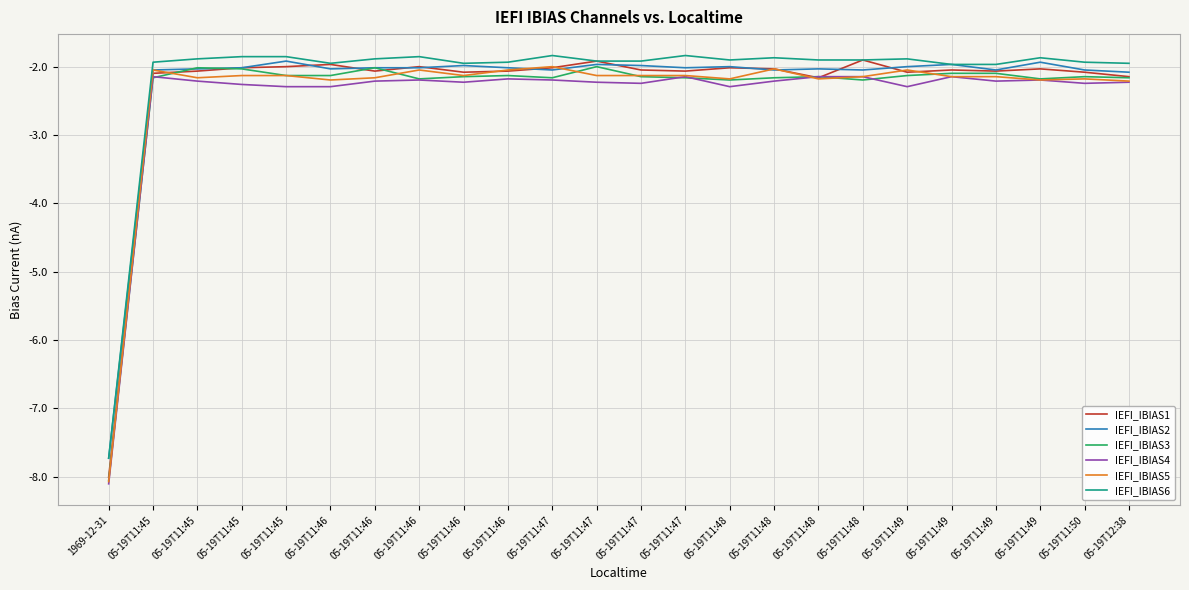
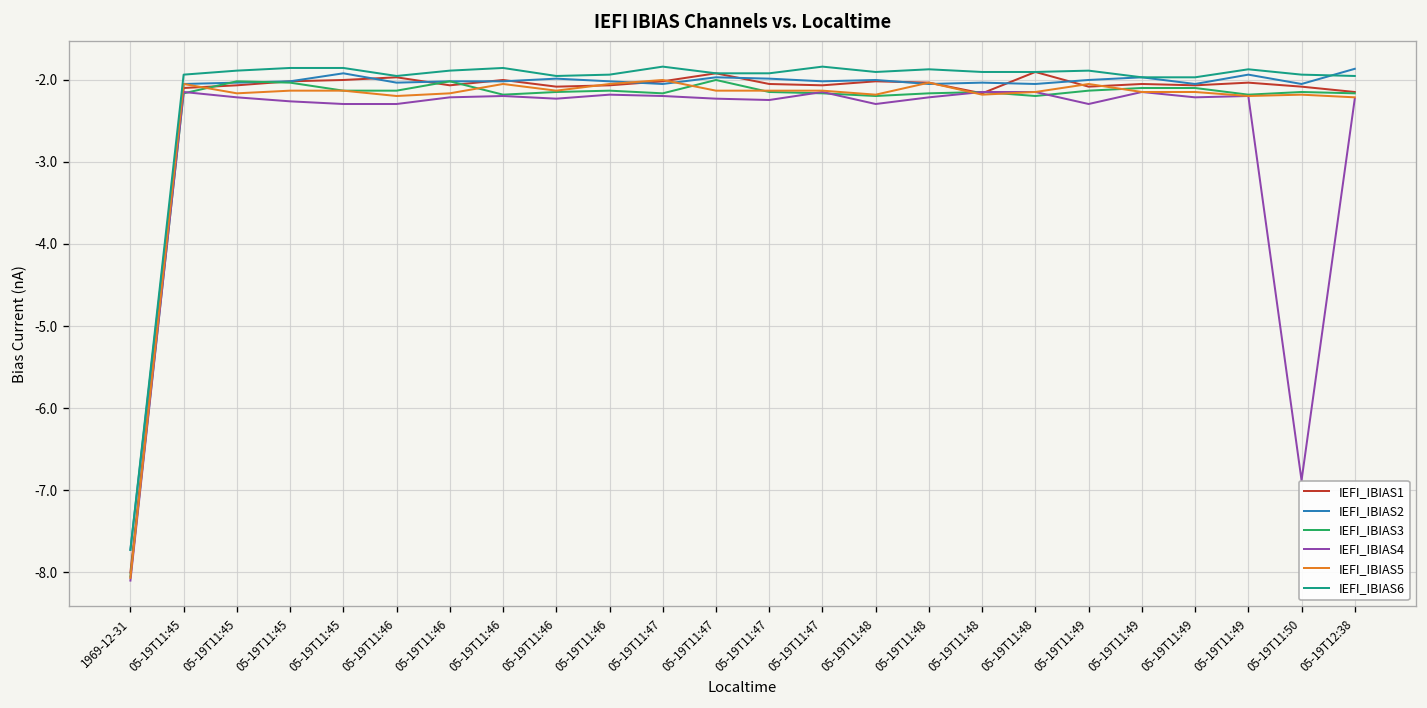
  {
    "IEFI_IBIAS1": {
      "1969-12-31": -8.0
    },
    "IEFI_IBIAS2": {
-     "05-19T12:38": -2.1
+     "05-19T12:38": -1.9
    },
    "IEFI_IBIAS4": {
-     "05-19T11:50": -2.2
+     "05-19T11:50": -6.9
    }
  }
